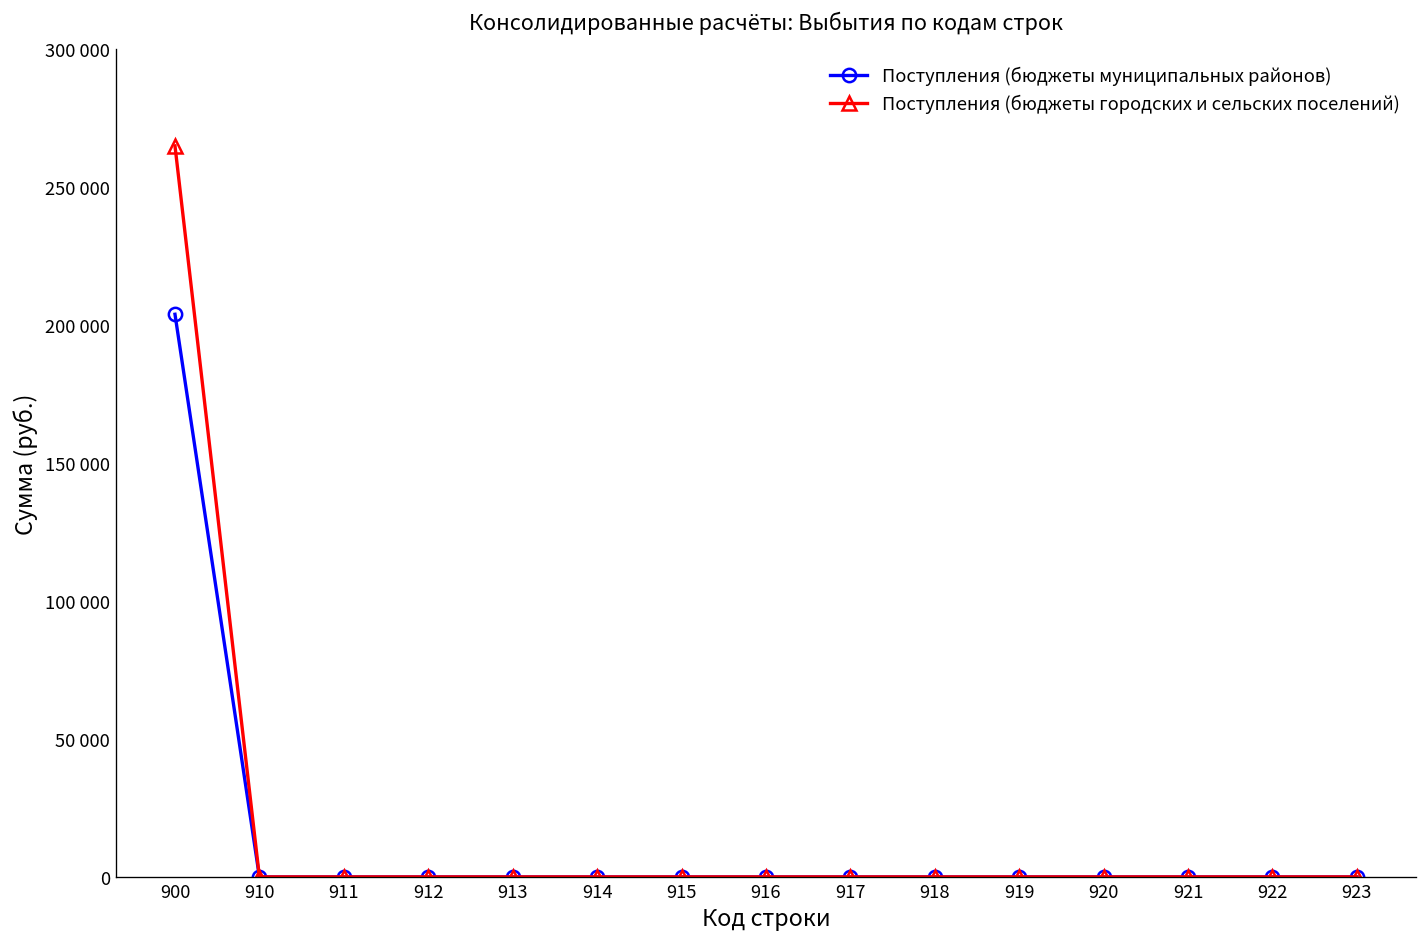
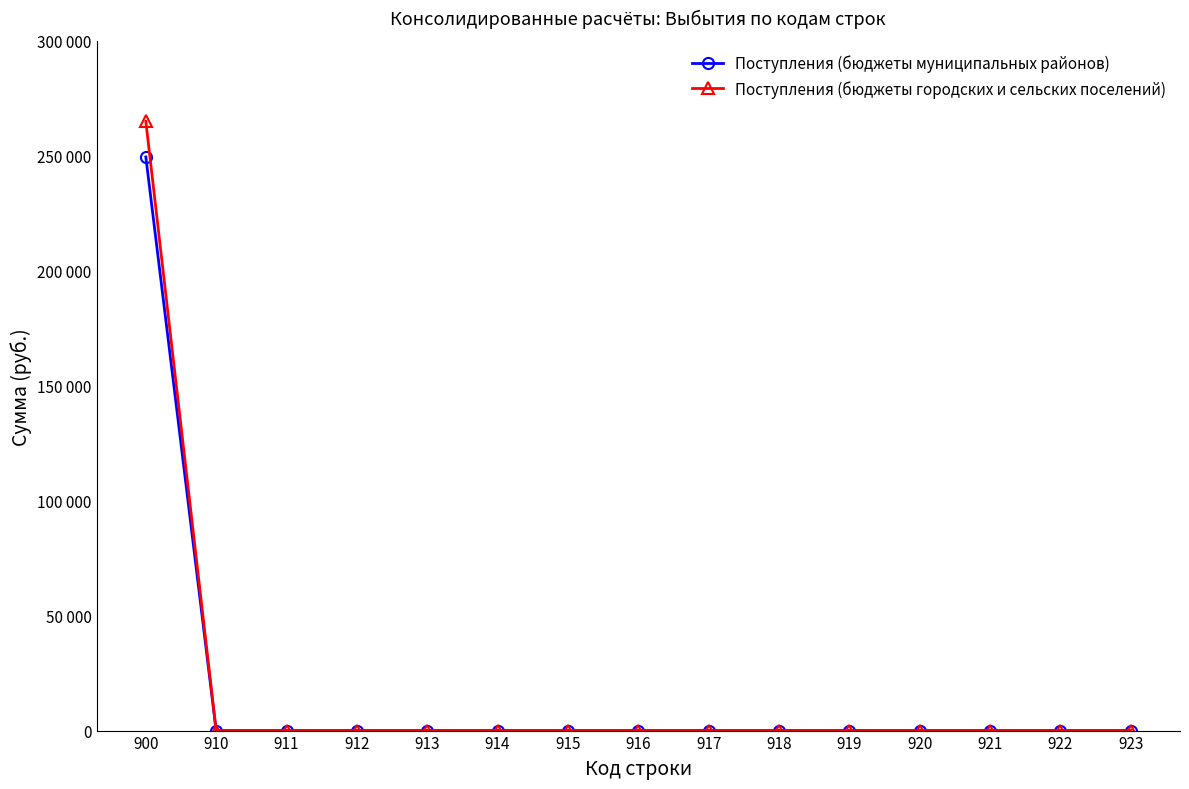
  {
    "Поступления (бюджеты муниципальных районов)": {
-     "900": 204000
+     "900": 250000
    },
    "Поступления (бюджеты городских и сельских поселений)": {
      "900": 265000
    }
  }
